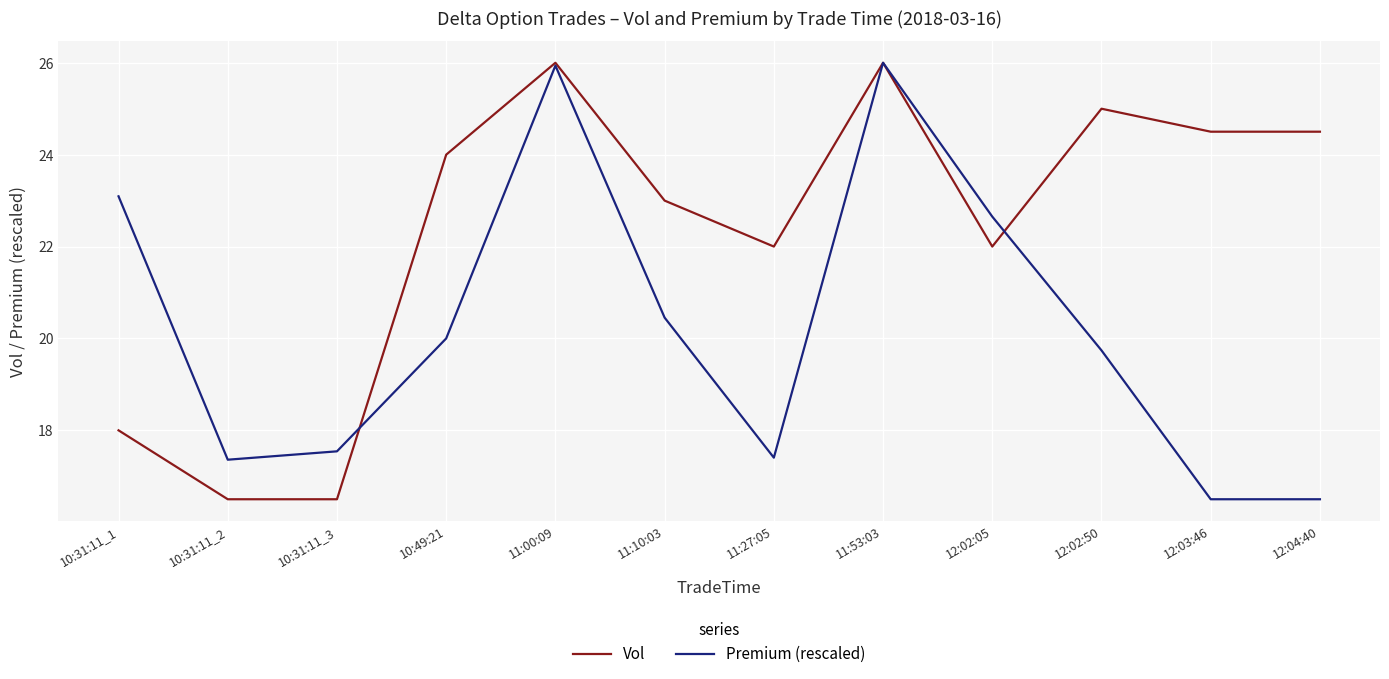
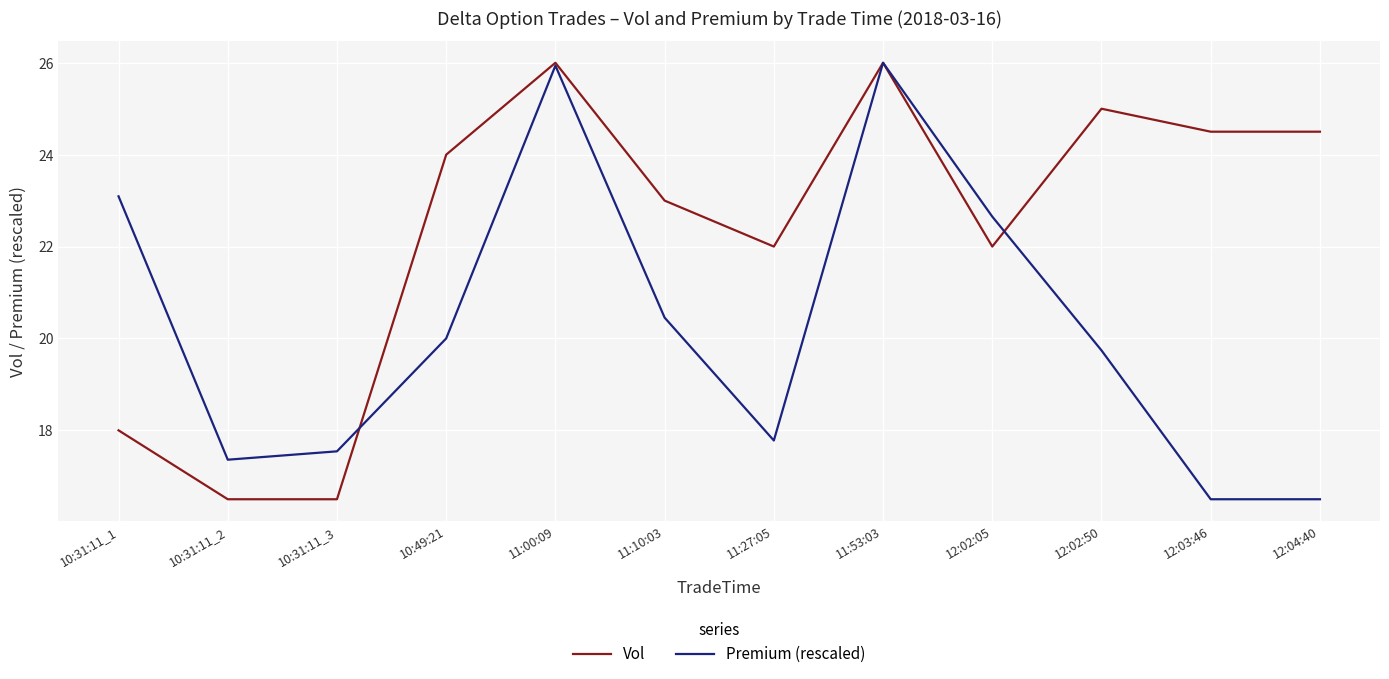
  {
    "Vol": {
      "10:31:11_1": 18.0,
      "10:31:11_2": 16.5,
      "10:31:11_3": 16.5,
      "10:49:21": 24.0,
      "11:00:09": 26.0,
      "11:10:03": 23.0,
      "11:27:05": 22.0,
      "12:02:05": 22.0,
      "12:02:50": 25.0,
      "12:03:46": 24.5,
      "12:04:40": 24.5
    },
    "Premium (rescaled)": {
      "10:31:11_1": 23.1,
      "10:31:11_2": 17.4,
      "10:31:11_3": 17.5,
      "10:49:21": 20.0,
      "11:00:09": 25.9,
      "11:10:03": 20.5,
-     "11:27:05": 17.4,
+     "11:27:05": 17.8,
      "12:02:05": 22.7,
      "12:02:50": 19.7,
      "12:03:46": 16.5,
      "12:04:40": 16.5
    }
  }
